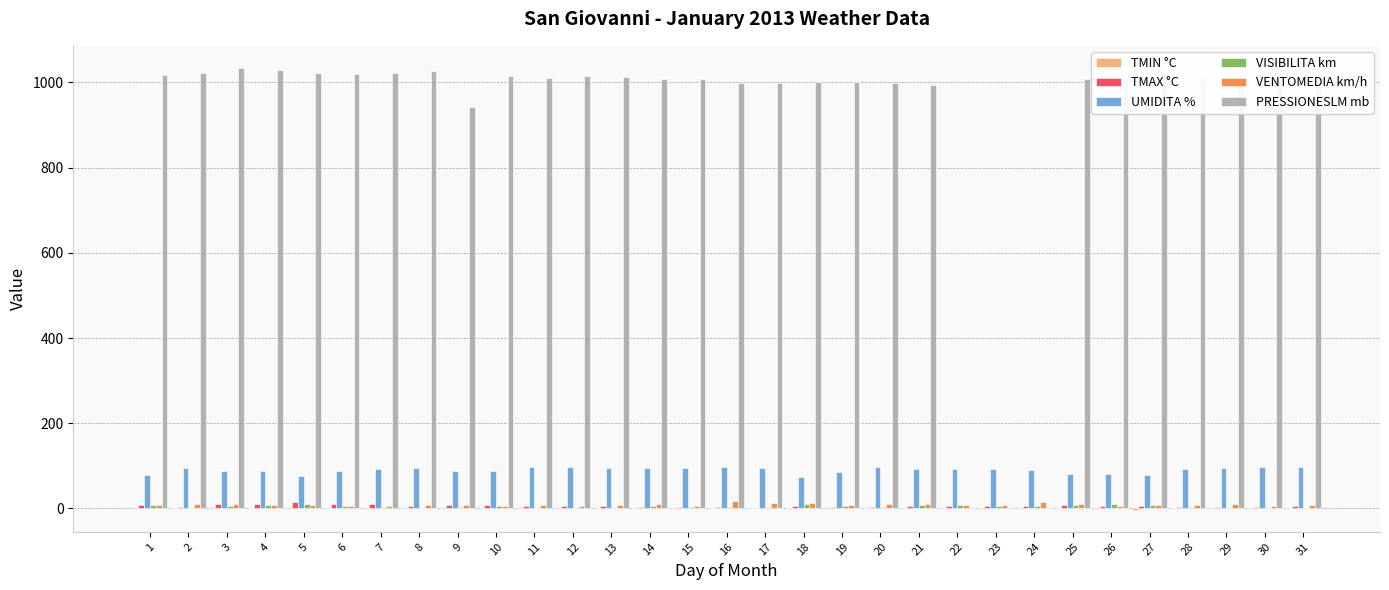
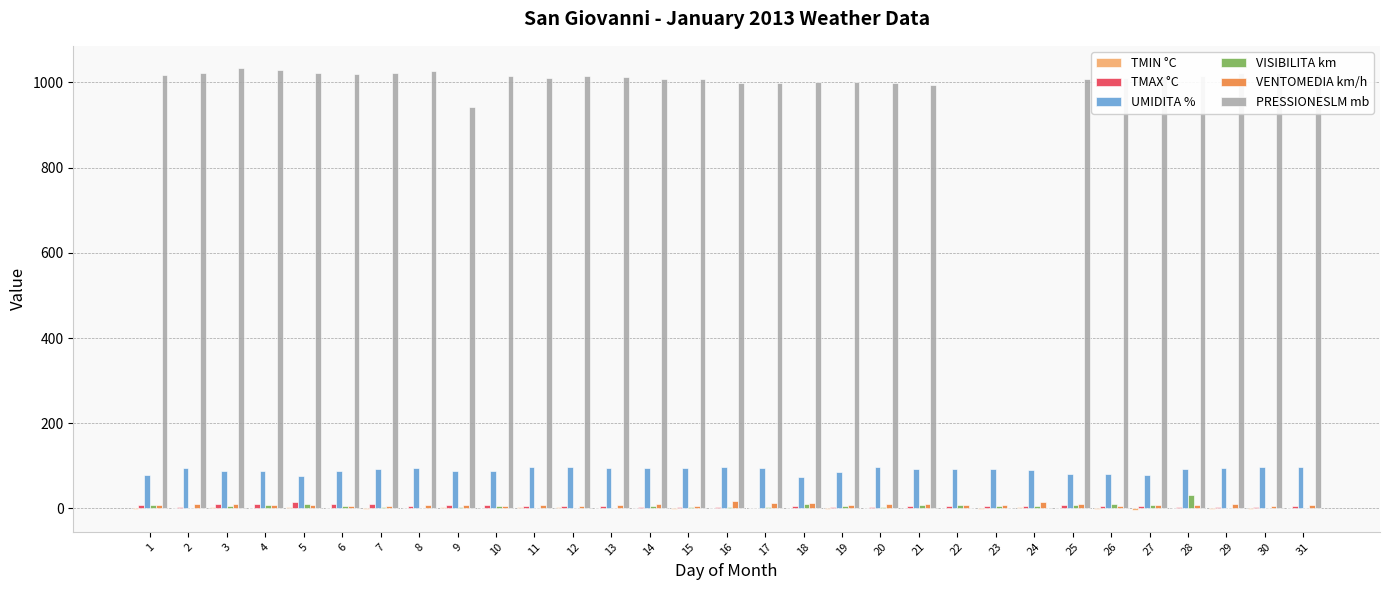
  {
    "TMIN °C": {
      "6": 0,
      "13": 0,
      "14": 0,
      "16": 0,
      "17": 0,
      "22": 0,
      "25": 0,
      "28": 0
    },
    "TMAX °C": {
      "1": 10,
      "3": 10,
      "4": 10,
      "5": 10,
      "6": 10,
      "7": 10,
      "8": 10,
      "9": 10,
      "10": 10,
      "21": 10,
      "22": 10,
      "23": 10,
      "24": 10,
      "25": 10,
      "26": 10,
      "27": 10
    },
    "UMIDITA %": {
      "1": 80,
      "2": 100,
      "3": 90,
      "4": 90,
      "5": 80,
      "6": 90,
      "7": 90,
      "8": 100,
      "9": 90,
      "10": 90,
      "11": 100,
      "12": 100,
      "13": 90,
      "14": 100,
      "15": 100,
      "16": 100,
      "17": 100,
      "18": 70,
      "19": 90,
      "20": 100,
      "21": 90,
      "22": 90,
      "23": 90,
      "24": 90,
      "25": 80,
      "26": 80,
      "27": 80,
      "28": 90,
      "29": 100,
      "30": 100,
      "31": 100
    },
    "VISIBILITA km": {
      "1": 10,
      "3": 10,
      "4": 10,
      "5": 10,
      "14": 10,
      "18": 10,
      "21": 10,
      "22": 10,
      "24": 10,
      "25": 10,
      "26": 10,
      "27": 10,
-     "28": 0
+     "28": 30
    },
    "VENTOMEDIA km/h": {
      "1": 10,
      "2": 10,
      "3": 10,
      "4": 10,
      "5": 10,
      "6": 10,
      "7": 10,
      "8": 10,
      "9": 10,
      "10": 10,
      "11": 10,
      "13": 10,
      "14": 10,
      "16": 20,
      "17": 10,
      "18": 10,
      "19": 10,
      "20": 10,
      "21": 10,
      "22": 10,
      "23": 10,
      "24": 20,
      "25": 10,
      "27": 10,
      "28": 10,
      "29": 10,
      "31": 10
    },
    "PRESSIONESLM mb": {
      "1": 1020,
      "2": 1020,
      "3": 1030,
      "4": 1030,
      "5": 1020,
      "6": 1020,
      "7": 1020,
      "8": 1030,
      "9": 940,
      "10": 1010,
      "11": 1010,
      "12": 1020,
      "13": 1010,
      "14": 1010,
      "15": 1010,
      "16": 1000,
      "17": 1000,
      "18": 1000,
      "19": 1000,
      "20": 1000,
      "21": 1000,
      "22": 0,
      "23": 0,
      "24": 0,
      "25": 1010
    }
  }
